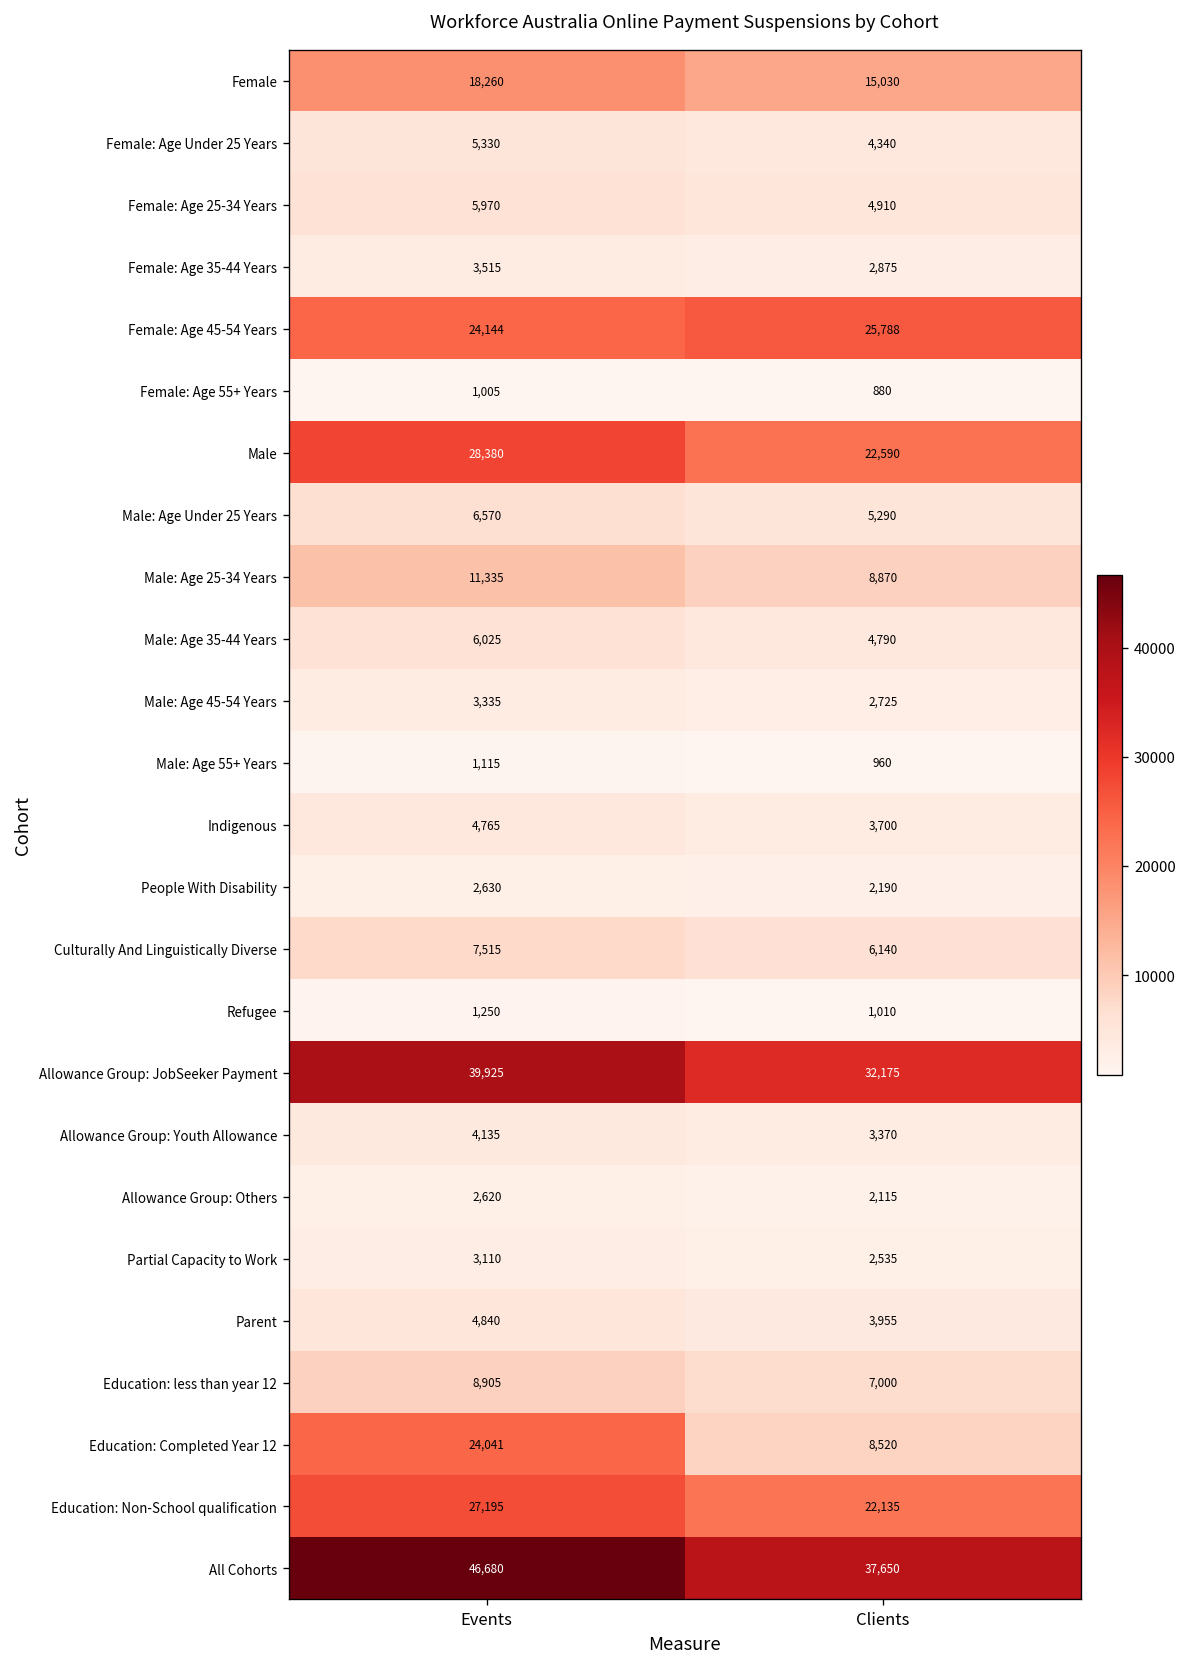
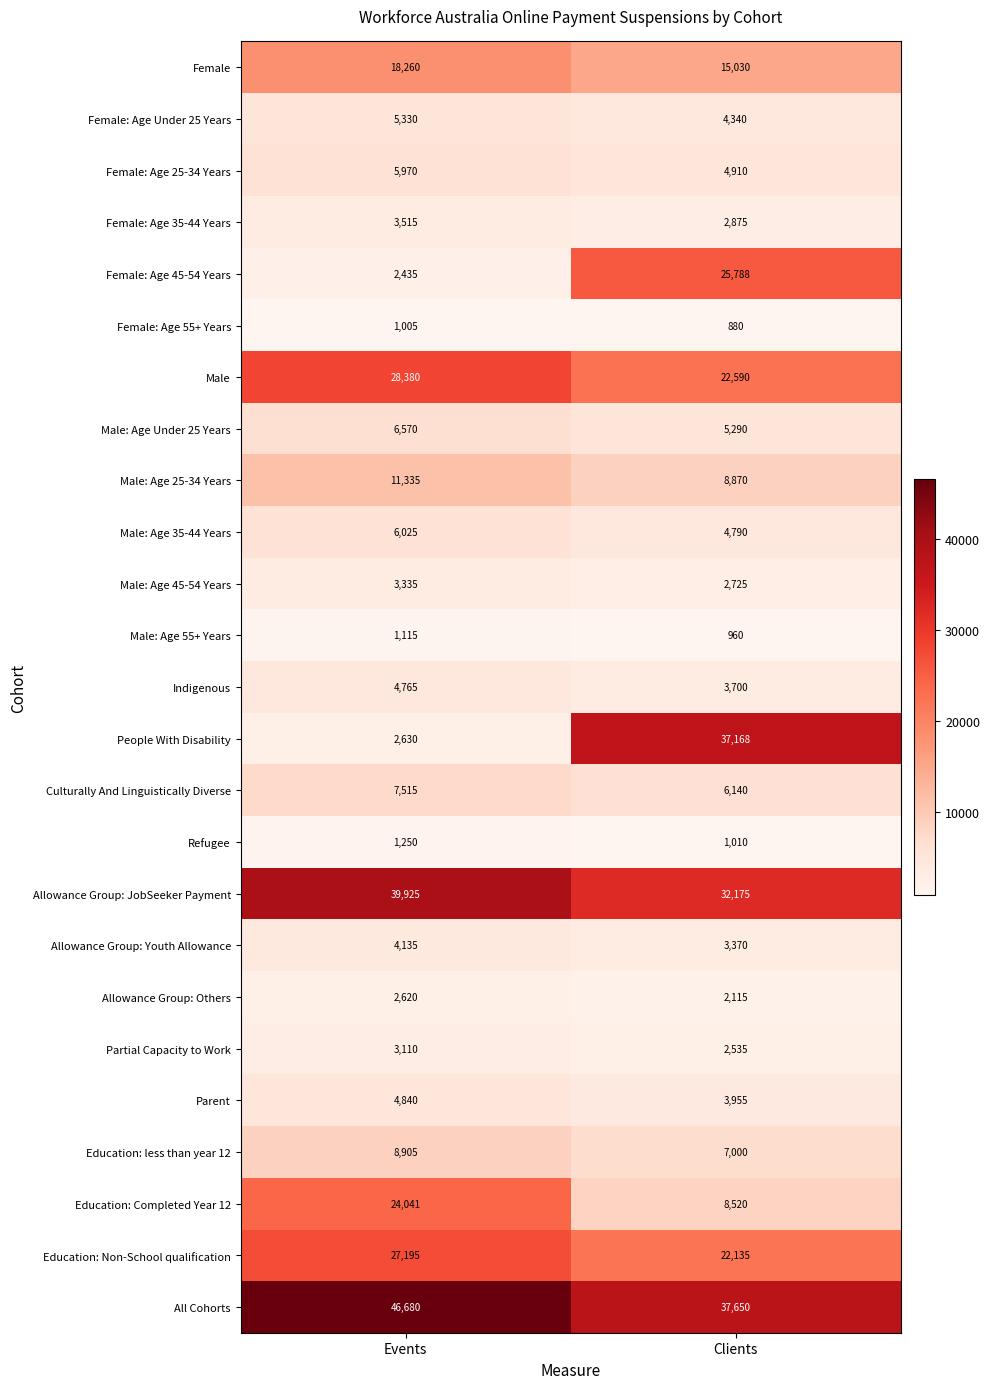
  {
    "Female": {
      "Events": "18,260",
      "Clients": "15,030"
    },
    "Female: Age Under 25 Years": {
      "Events": "5,330",
      "Clients": "4,340"
    },
    "Female: Age 25-34 Years": {
      "Events": "5,970",
      "Clients": "4,910"
    },
    "Female: Age 35-44 Years": {
      "Events": "3,515",
      "Clients": "2,875"
    },
    "Female: Age 45-54 Years": {
-     "Events": "24,144",
+     "Events": "2,435",
      "Clients": "25,788"
    },
    "Female: Age 55+ Years": {
      "Events": "1,005",
      "Clients": "880"
    },
    "Male": {
      "Events": "28,380",
      "Clients": "22,590"
    },
    "Male: Age Under 25 Years": {
      "Events": "6,570",
      "Clients": "5,290"
    },
    "Male: Age 25-34 Years": {
      "Events": "11,335",
      "Clients": "8,870"
    },
    "Male: Age 35-44 Years": {
      "Events": "6,025",
      "Clients": "4,790"
    },
    "Male: Age 45-54 Years": {
      "Events": "3,335",
      "Clients": "2,725"
    },
    "Male: Age 55+ Years": {
      "Events": "1,115",
      "Clients": "960"
    },
    "Indigenous": {
      "Events": "4,765",
      "Clients": "3,700"
    },
    "People With Disability": {
      "Events": "2,630",
-     "Clients": "2,190"
+     "Clients": "37,168"
    },
    "Culturally And Linguistically Diverse": {
      "Events": "7,515",
      "Clients": "6,140"
    },
    "Refugee": {
      "Events": "1,250",
      "Clients": "1,010"
    },
    "Allowance Group: JobSeeker Payment": {
      "Events": "39,925",
      "Clients": "32,175"
    },
    "Allowance Group: Youth Allowance": {
      "Events": "4,135",
      "Clients": "3,370"
    },
    "Allowance Group: Others": {
      "Events": "2,620",
      "Clients": "2,115"
    },
    "Partial Capacity to Work": {
      "Events": "3,110",
      "Clients": "2,535"
    },
    "Parent": {
      "Events": "4,840",
      "Clients": "3,955"
    },
    "Education: less than year 12": {
      "Events": "8,905",
      "Clients": "7,000"
    },
    "Education: Completed Year 12": {
      "Events": "24,041",
      "Clients": "8,520"
    },
    "Education: Non-School qualification": {
      "Events": "27,195",
      "Clients": "22,135"
    },
    "All Cohorts": {
      "Events": "46,680",
      "Clients": "37,650"
    }
  }
